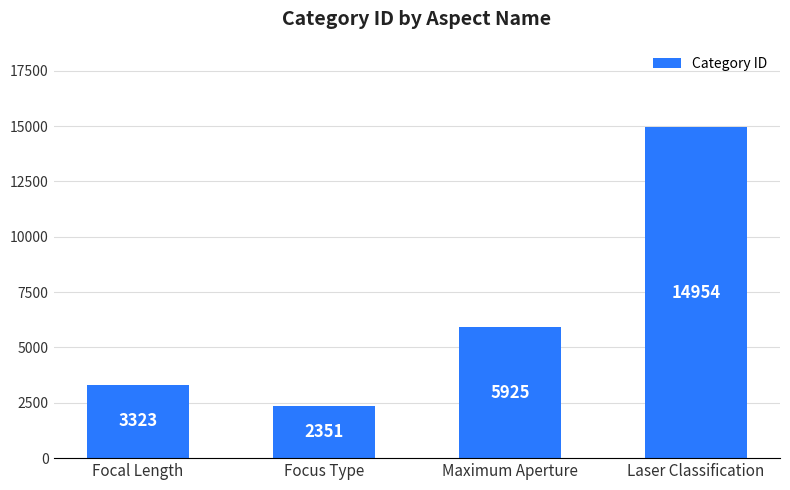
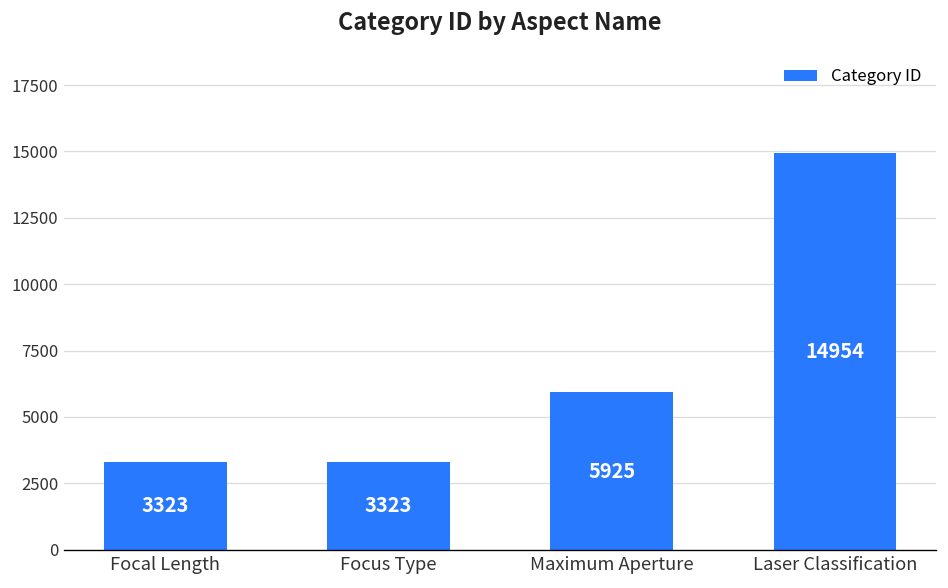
  {
    "Focal Length": 3323,
-   "Focus Type": 2351,
+   "Focus Type": 3323,
    "Maximum Aperture": 5925,
    "Laser Classification": 14954
  }
